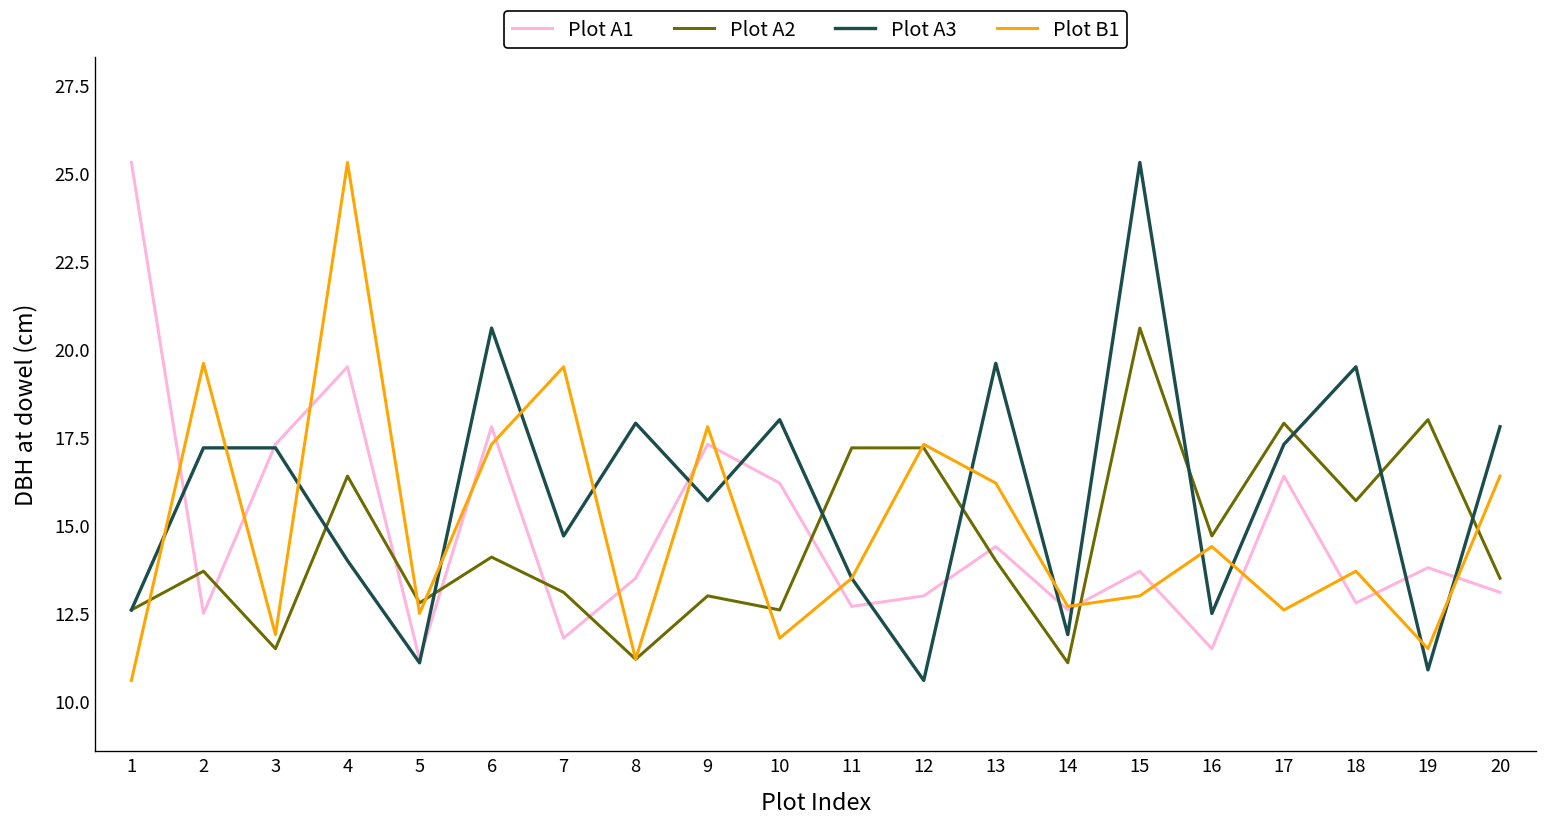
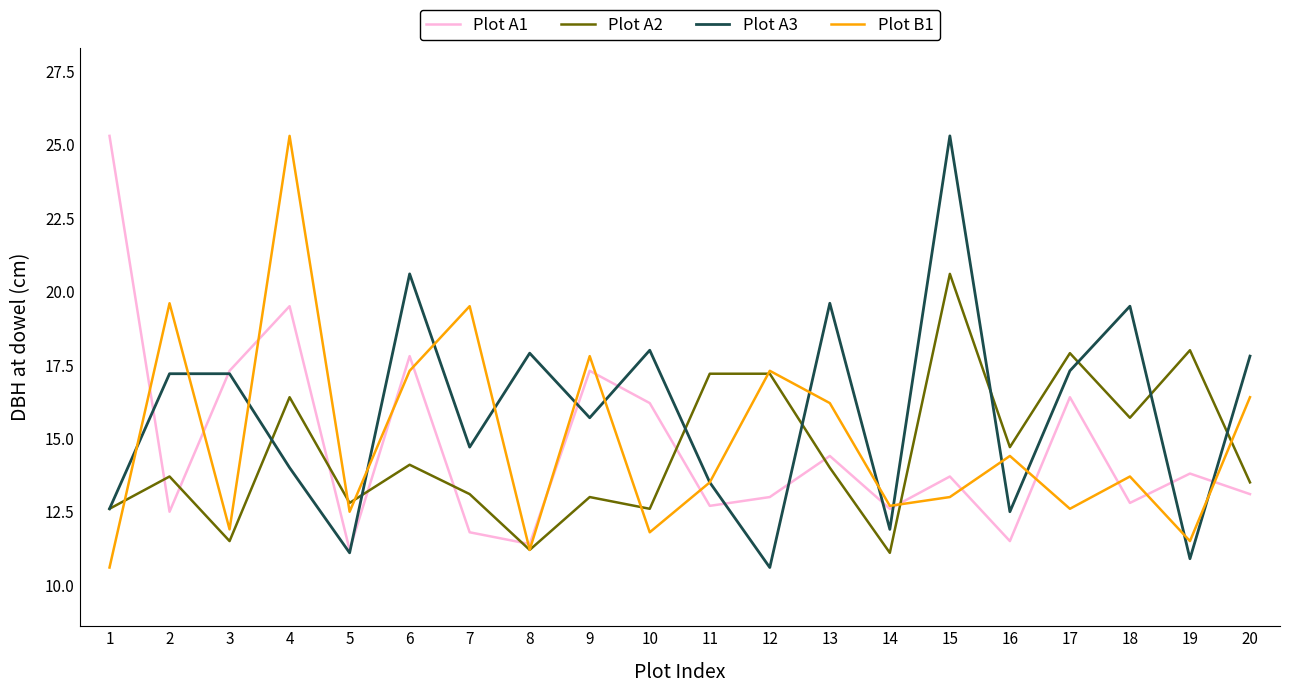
  {
    "Plot A1": {
      "1": 25.3,
      "2": 12.5,
      "3": 17.3,
      "4": 19.5,
      "5": 11.2,
      "6": 17.8,
      "7": 11.8,
-     "8": 13.5,
+     "8": 11.4,
      "9": 17.3,
      "10": 16.2,
      "11": 12.7,
      "12": 13.0,
      "13": 14.4,
      "14": 12.6,
      "15": 13.7,
      "16": 11.5,
      "17": 16.4,
      "18": 12.8,
      "19": 13.8,
      "20": 13.1
    },
    "Plot A2": {
      "2": 13.7,
      "3": 11.5,
      "4": 16.4,
      "5": 12.8,
      "6": 14.1,
      "7": 13.1,
      "9": 13.0,
      "10": 12.6,
      "11": 17.2,
      "12": 17.2,
      "13": 14.0,
      "14": 11.1,
      "15": 20.6,
      "16": 14.7,
      "17": 17.9,
      "18": 15.7,
      "19": 18.0,
      "20": 13.5
    },
    "Plot A3": {
      "2": 17.2,
      "3": 17.2,
      "4": 14.0,
      "5": 11.1,
      "6": 20.6,
      "7": 14.7,
      "8": 17.9,
      "9": 15.7,
      "10": 18.0,
      "12": 10.6,
      "13": 19.6,
      "14": 11.9,
      "15": 25.3,
      "16": 12.5,
      "17": 17.3,
      "18": 19.5,
      "19": 10.9,
      "20": 17.8
    },
    "Plot B1": {
      "1": 10.6,
      "2": 19.6,
      "3": 11.9,
      "4": 25.3,
      "5": 12.5,
      "6": 17.3,
      "7": 19.5,
      "9": 17.8,
      "10": 11.8,
      "12": 17.3,
      "13": 16.2,
      "14": 12.7,
      "15": 13.0,
      "16": 14.4,
      "17": 12.6,
      "18": 13.7,
      "19": 11.5,
      "20": 16.4
    }
  }
